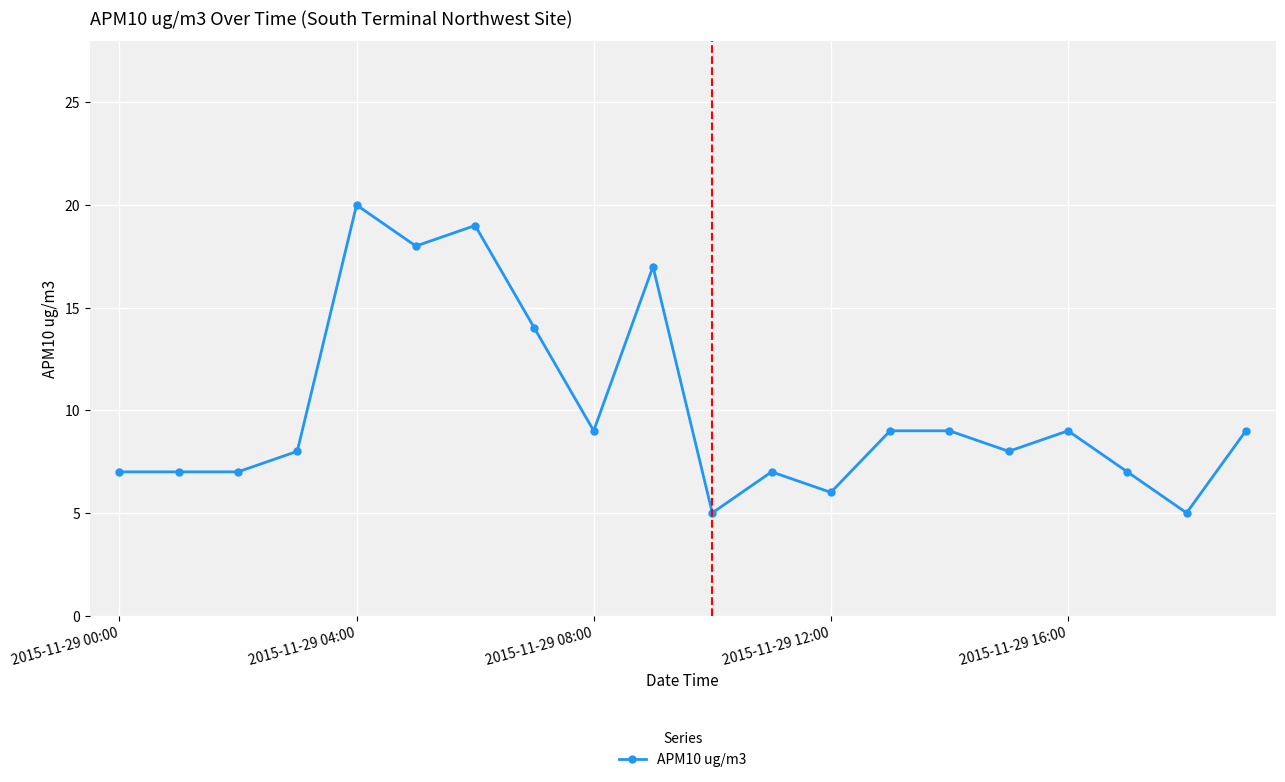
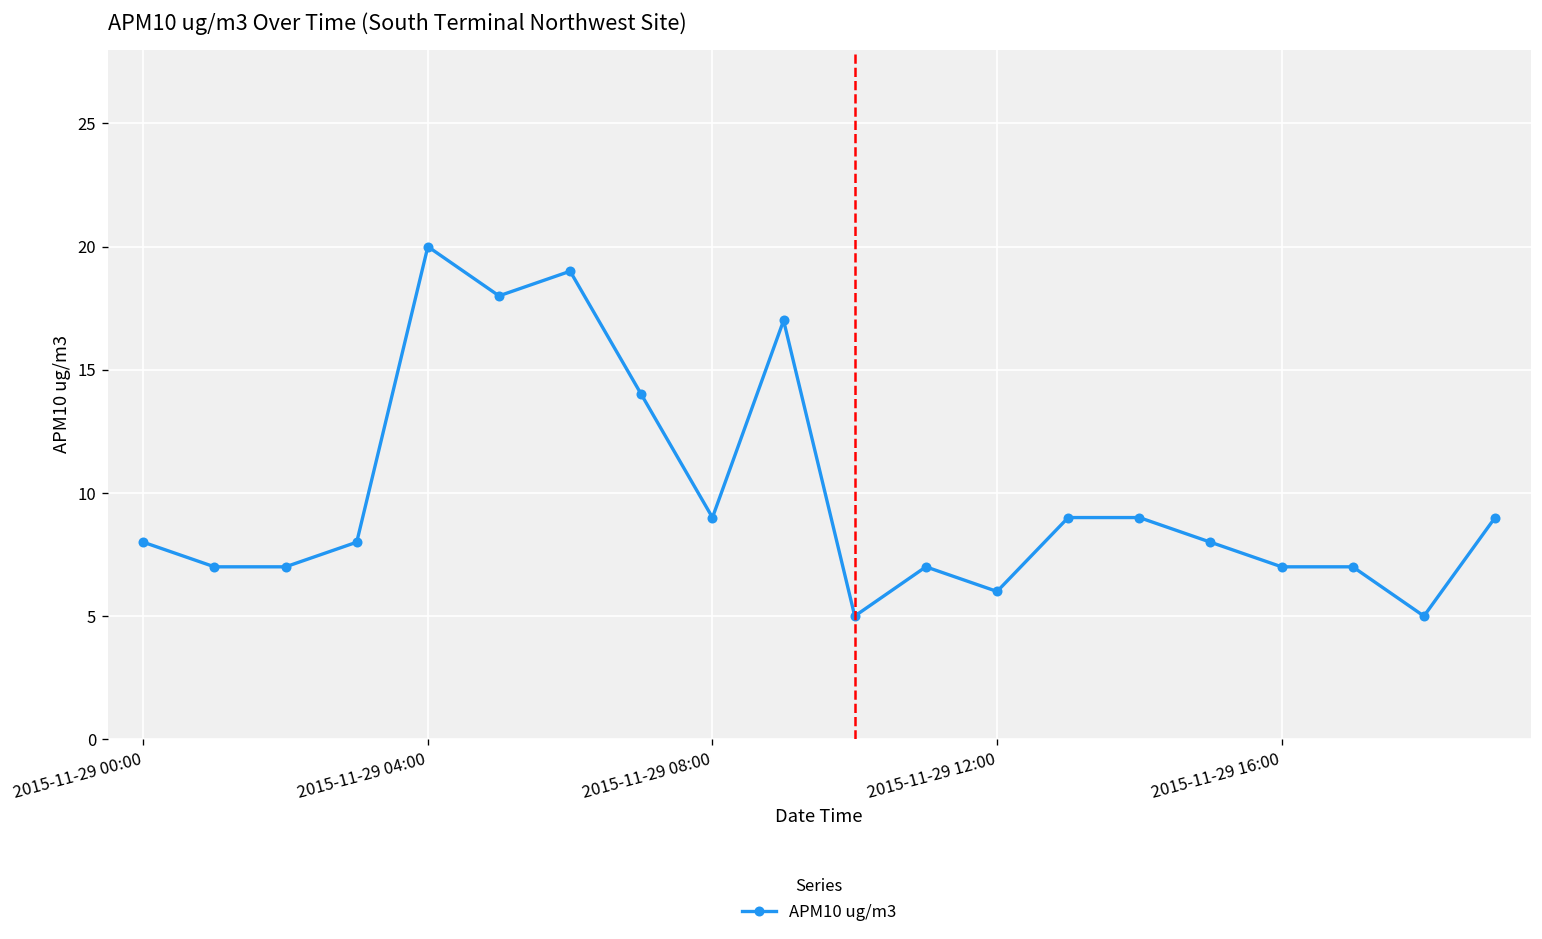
  {
-   "2015-11-29 00:00": 7,
+   "2015-11-29 00:00": 8,
    "2015-11-29 04:00": 20,
    "2015-11-29 08:00": 9,
    "2015-11-29 12:00": 6,
-   "2015-11-29 16:00": 9
+   "2015-11-29 16:00": 7
  }
